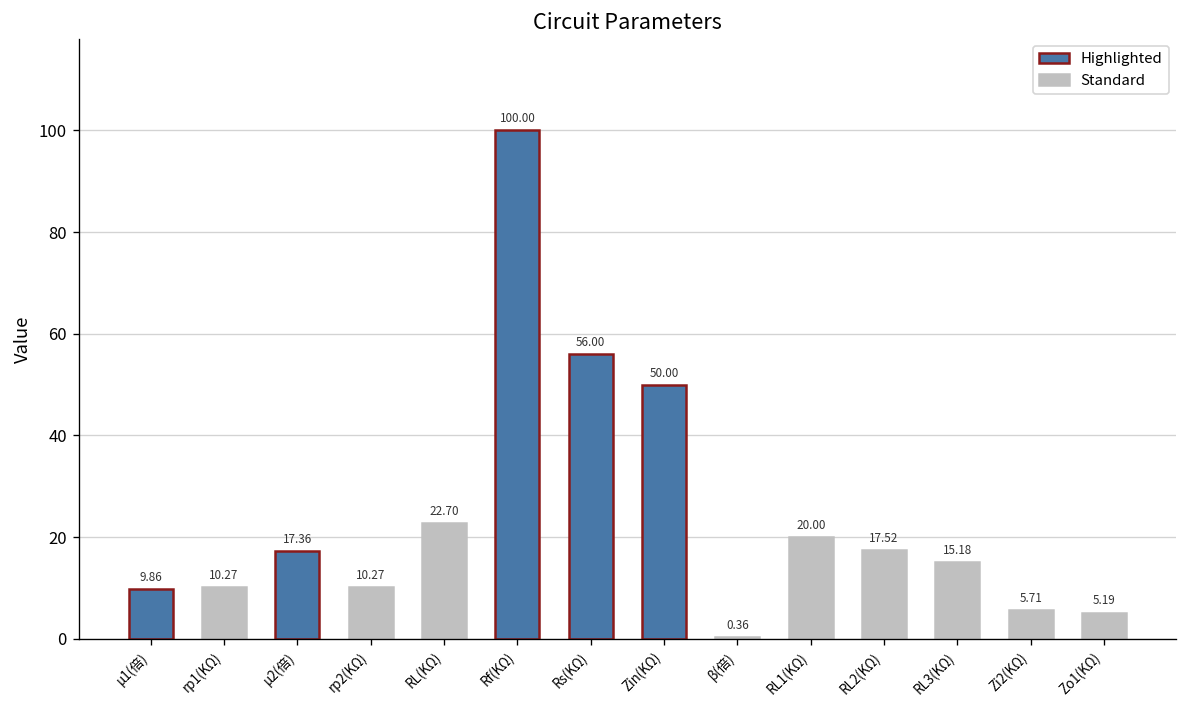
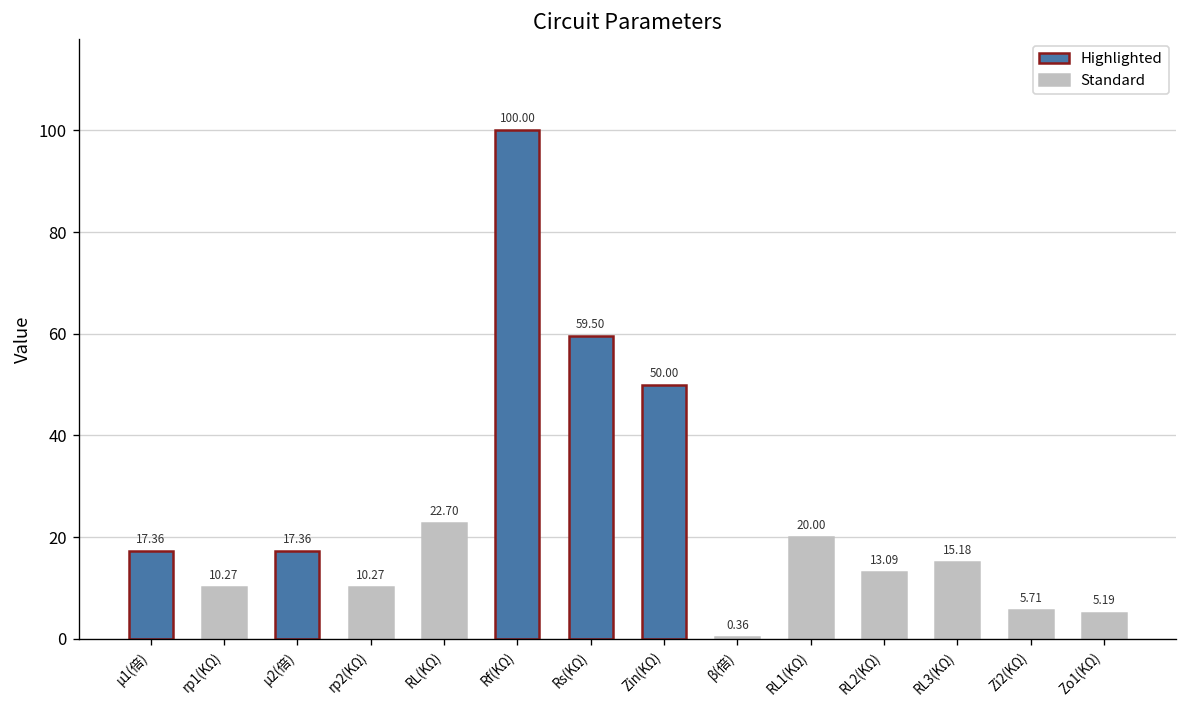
  {
-   "μ1(倍)": 9.86,
+   "μ1(倍)": 17.36,
    "rp1(KΩ)": 10.27,
    "μ2(倍)": 17.36,
    "rp2(KΩ)": 10.27,
    "RL(KΩ)": 22.70,
    "Rf(KΩ)": 100.00,
-   "Rs(KΩ)": 56.00,
+   "Rs(KΩ)": 59.50,
    "Zin(KΩ)": 50.00,
    "β(倍)": 0.36,
    "RL1(KΩ)": 20.00,
-   "RL2(KΩ)": 17.52,
+   "RL2(KΩ)": 13.09,
    "RL3(KΩ)": 15.18,
    "Zi2(KΩ)": 5.71,
    "Zo1(KΩ)": 5.19
  }
